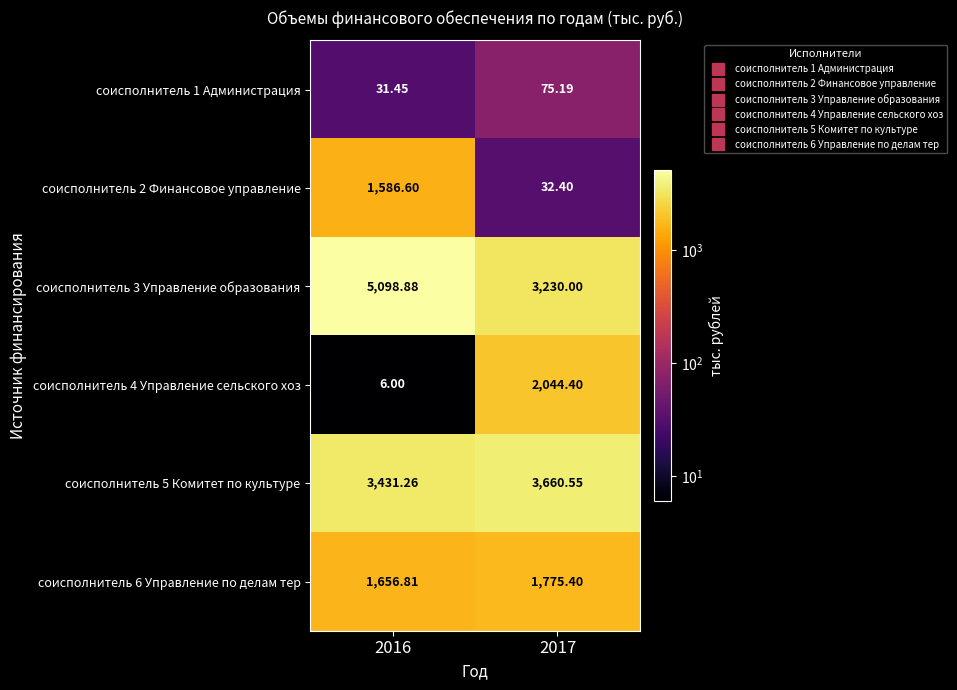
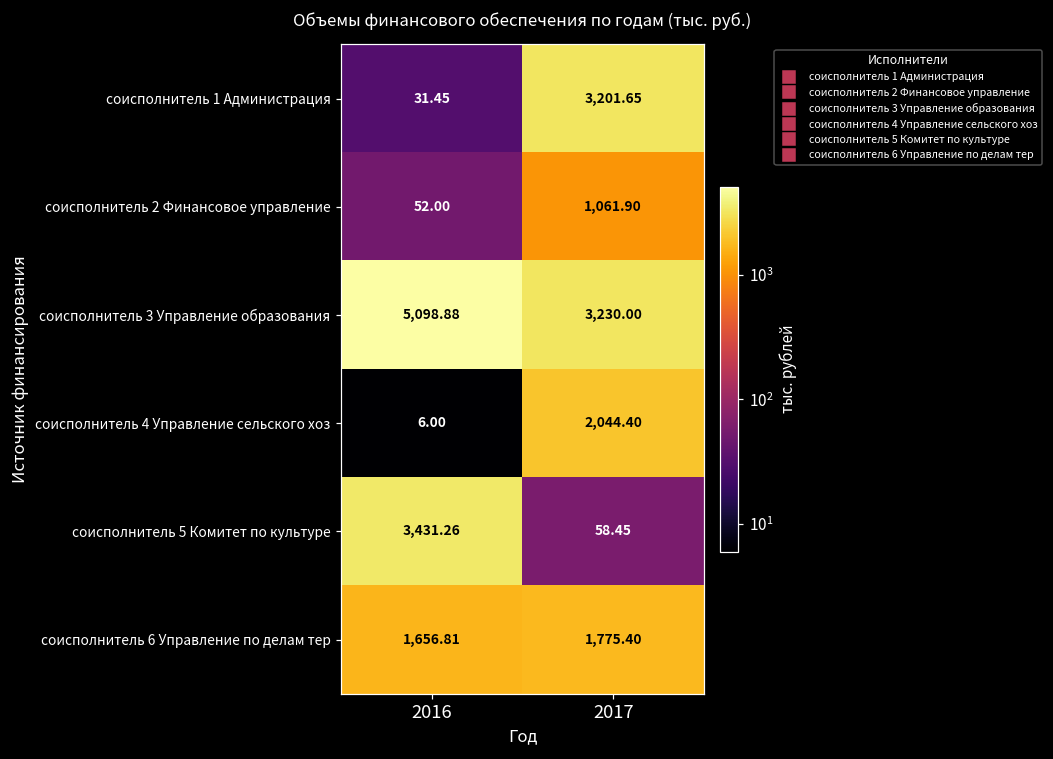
  {
    "соисполнитель 1 Администрация": {
      "2016": "31.45",
-     "2017": "75.19"
+     "2017": "3,201.65"
    },
    "соисполнитель 2 Финансовое управление": {
-     "2016": "1,586.60",
-     "2017": "32.40"
+     "2016": "52.00",
+     "2017": "1,061.90"
    },
    "соисполнитель 3 Управление образования": {
      "2016": "5,098.88",
      "2017": "3,230.00"
    },
    "соисполнитель 4 Управление сельского хоз": {
      "2016": "6.00",
      "2017": "2,044.40"
    },
    "соисполнитель 5 Комитет по культуре": {
      "2016": "3,431.26",
-     "2017": "3,660.55"
+     "2017": "58.45"
    },
    "соисполнитель 6 Управление по делам тер": {
      "2016": "1,656.81",
      "2017": "1,775.40"
    }
  }
